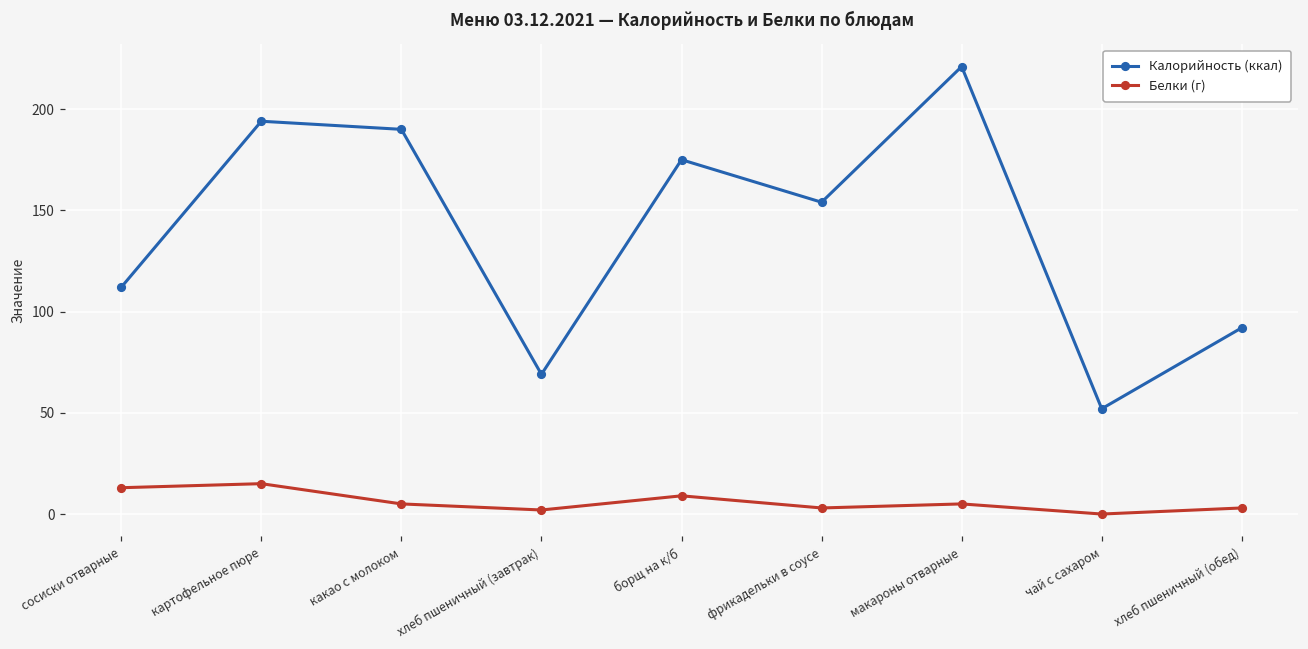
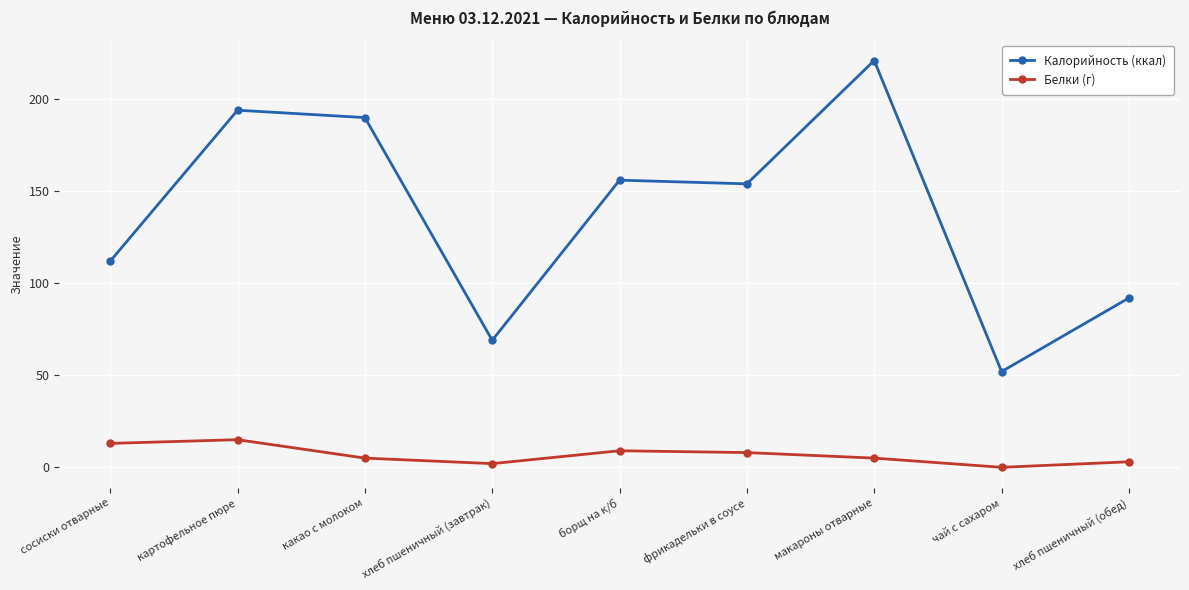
  {
    "Калорийность (ккал)": {
      "сосиски отварные": 112,
      "картофельное пюре": 194,
      "какао с молоком": 190,
      "хлеб пшеничный (завтрак)": 69,
-     "борщ на к/б": 175,
+     "борщ на к/б": 156,
      "фрикадельки в соусе": 154,
      "макароны отварные": 221,
      "чай с сахаром": 52,
      "хлеб пшеничный (обед)": 92
    },
    "Белки (г)": {
      "сосиски отварные": 13,
      "картофельное пюре": 15,
      "какао с молоком": 5,
      "хлеб пшеничный (завтрак)": 2,
      "борщ на к/б": 9,
-     "фрикадельки в соусе": 3,
+     "фрикадельки в соусе": 8,
      "макароны отварные": 5,
      "чай с сахаром": 0,
      "хлеб пшеничный (обед)": 3
    }
  }
